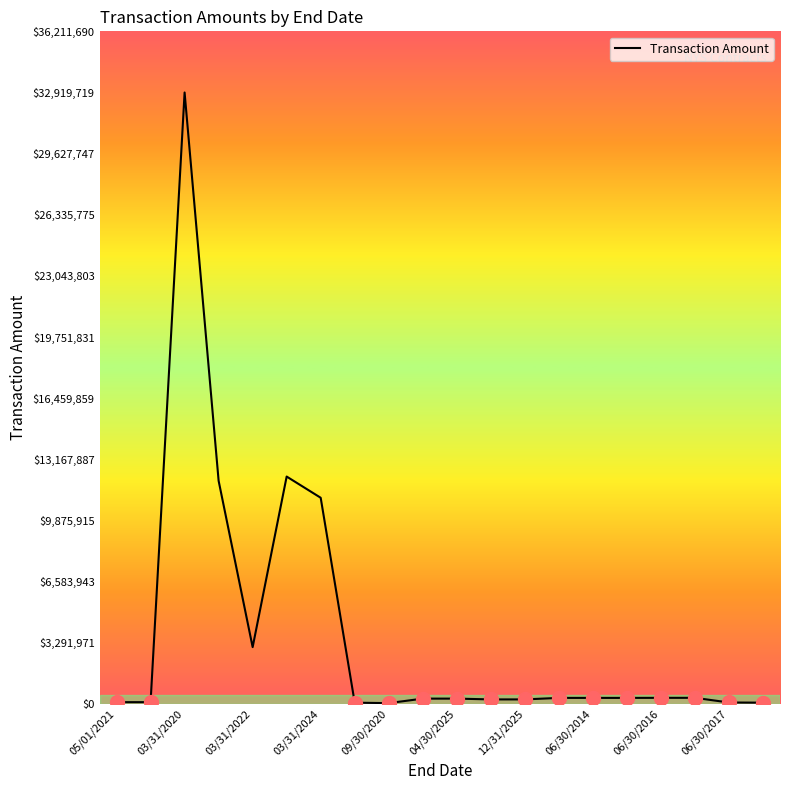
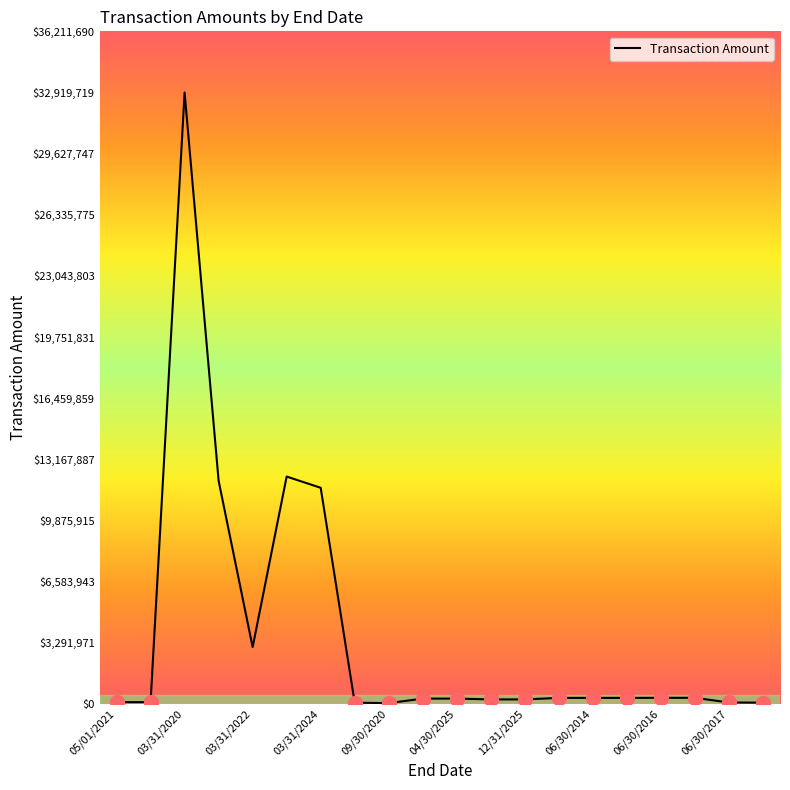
  {
    "Transaction Amount": {
      "03/31/2020": "$32,900,000",
      "03/31/2022": "$3,100,000",
-     "03/31/2024": "$11,100,000"
+     "03/31/2024": "$11,600,000"
    }
  }
